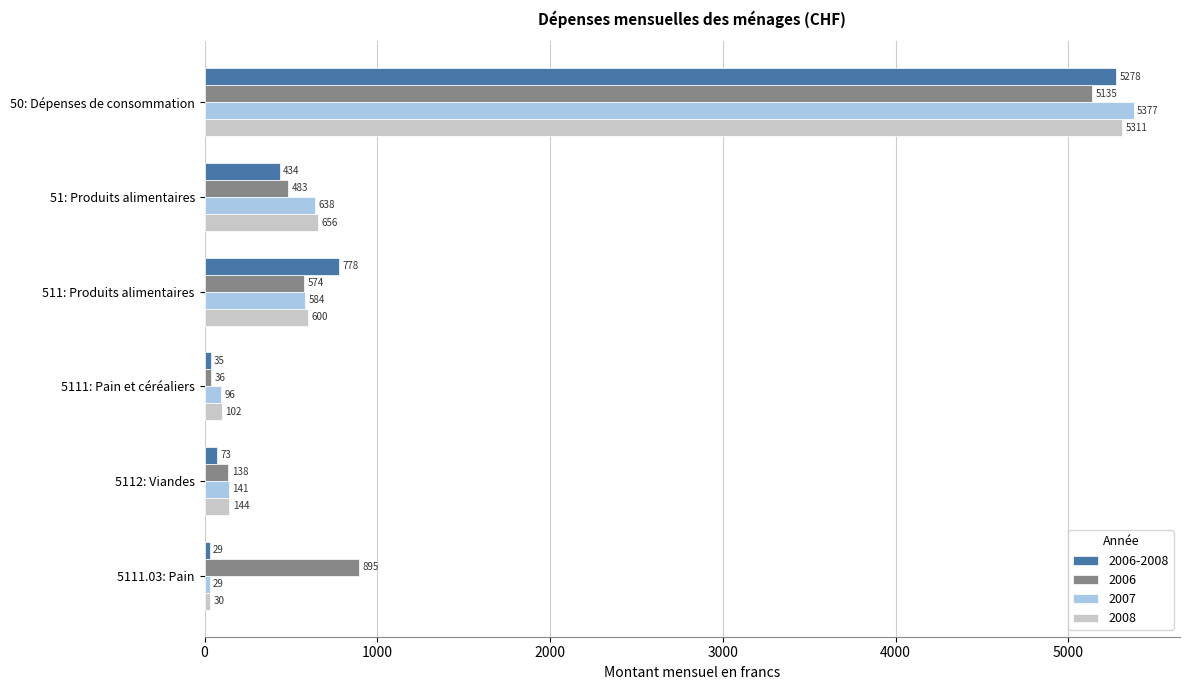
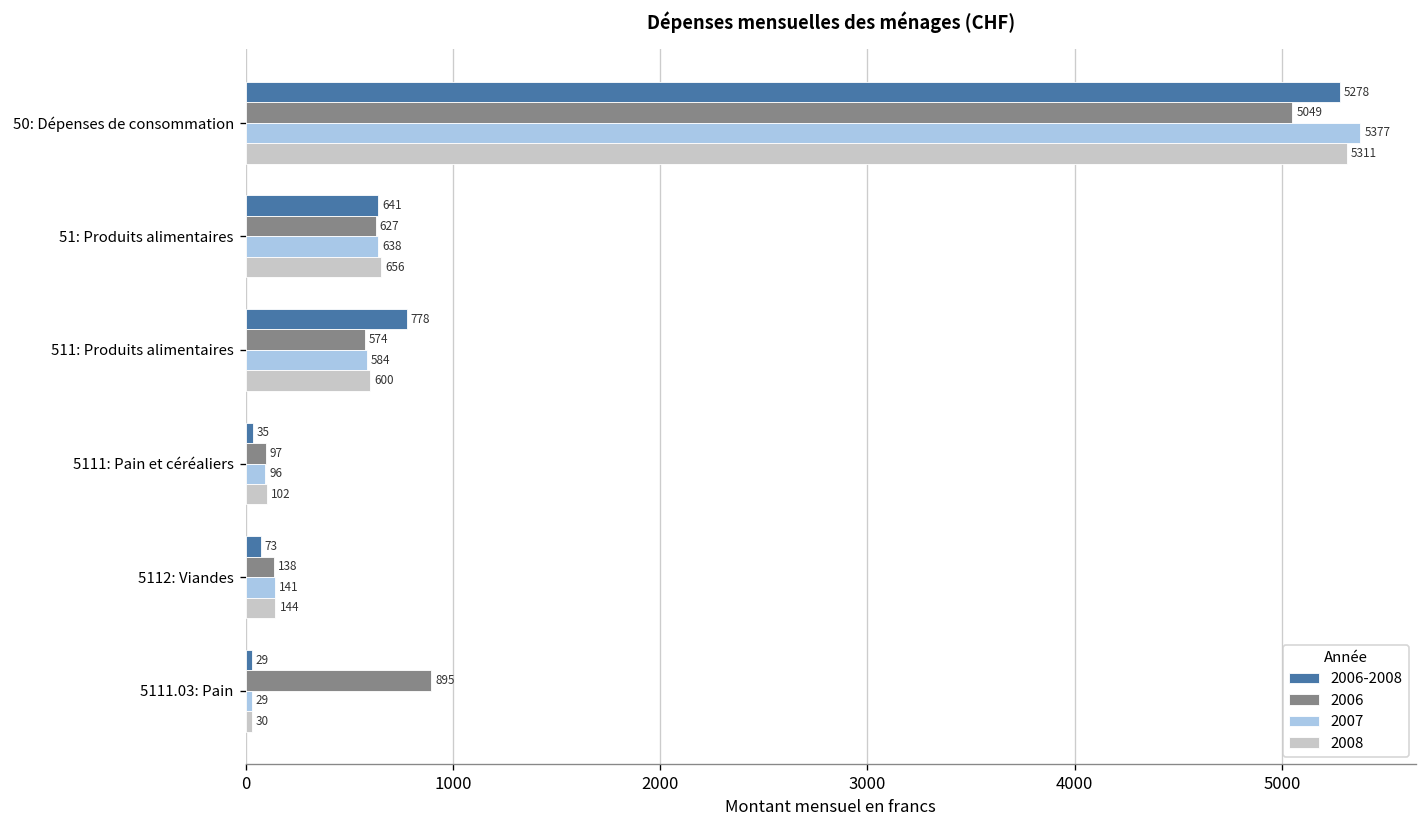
  {
    "2006-2008": {
      "50: Dépenses de consommation": 5278,
-     "51: Produits alimentaires": 434,
+     "51: Produits alimentaires": 641,
      "511: Produits alimentaires": 778,
      "5111: Pain et céréaliers": 35,
      "5112: Viandes": 73,
      "5111.03: Pain": 29
    },
    "2006": {
-     "50: Dépenses de consommation": 5135,
-     "51: Produits alimentaires": 483,
+     "50: Dépenses de consommation": 5049,
+     "51: Produits alimentaires": 627,
      "511: Produits alimentaires": 574,
-     "5111: Pain et céréaliers": 36,
+     "5111: Pain et céréaliers": 97,
      "5112: Viandes": 138,
      "5111.03: Pain": 895
    }
  }
